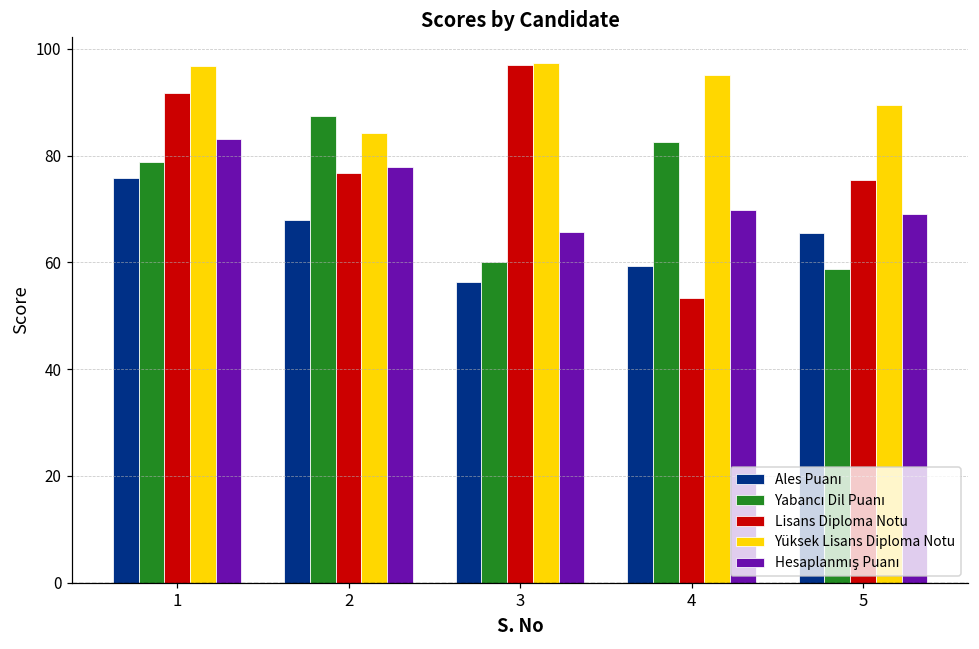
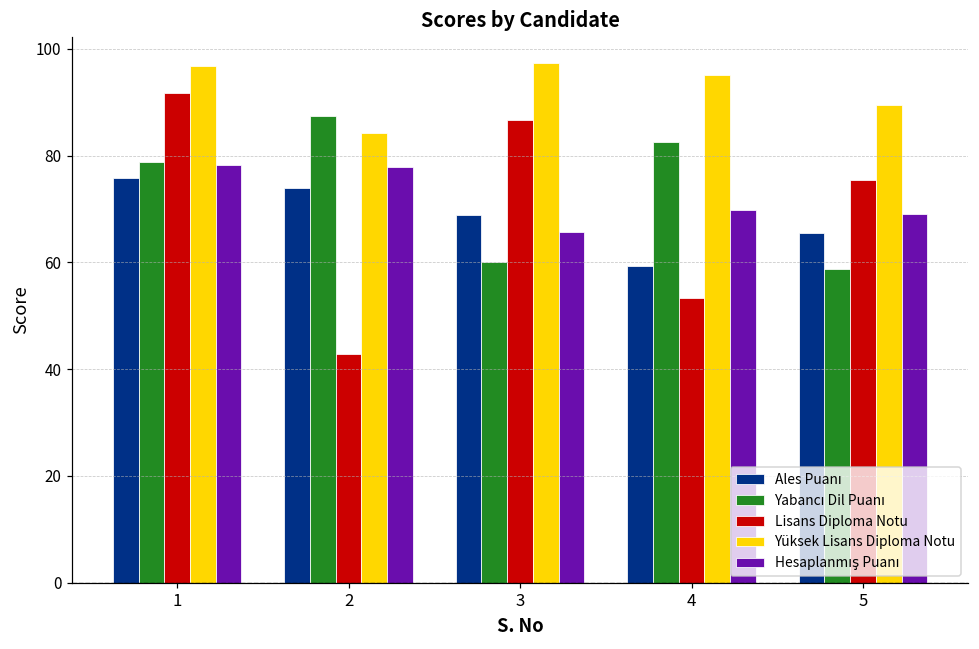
  {
    "Ales Puanı": {
      "1": 76,
-     "2": 68,
-     "3": 56,
+     "2": 74,
+     "3": 69,
      "4": 59,
      "5": 66
    },
    "Yabancı Dil Puanı": {
      "1": 79,
      "2": 88,
      "3": 60,
      "4": 83,
      "5": 59
    },
    "Lisans Diploma Notu": {
      "1": 92,
-     "2": 77,
-     "3": 97,
+     "2": 43,
+     "3": 87,
      "4": 53,
      "5": 75
    },
    "Yüksek Lisans Diploma Notu": {
      "1": 97,
      "2": 84,
      "3": 97,
      "4": 95,
      "5": 90
    },
    "Hesaplanmış Puanı": {
-     "1": 83,
+     "1": 78,
      "2": 78,
      "3": 66,
      "4": 70,
      "5": 69
    }
  }
